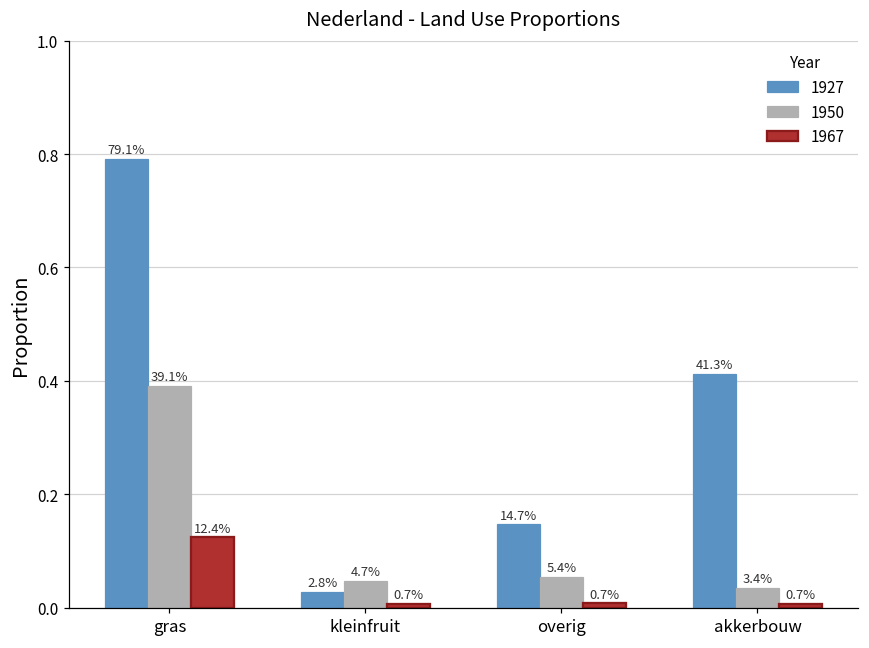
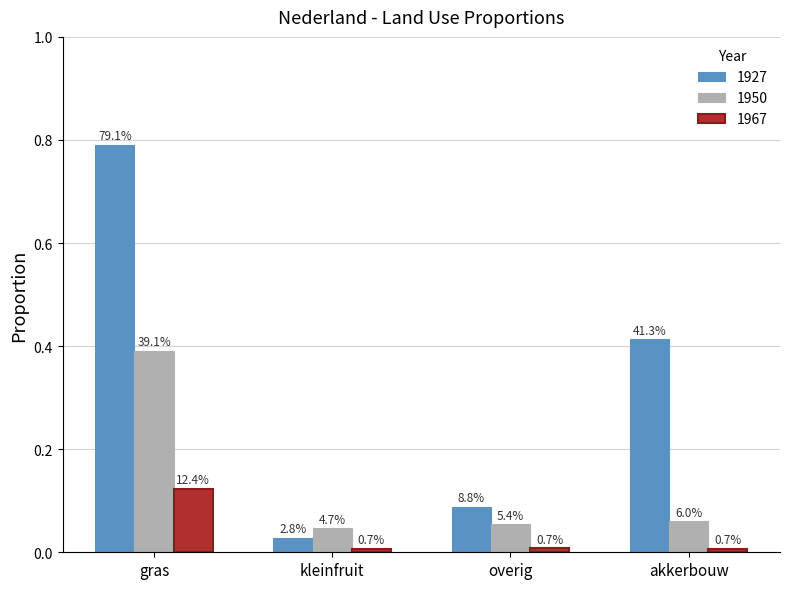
  {
    "1927": {
      "gras": "79.1%",
      "kleinfruit": "2.8%",
-     "overig": "14.7%",
+     "overig": "8.8%",
      "akkerbouw": "41.3%"
    },
    "1950": {
      "gras": "39.1%",
      "kleinfruit": "4.7%",
      "overig": "5.4%",
-     "akkerbouw": "3.4%"
+     "akkerbouw": "6.0%"
    },
    "1967": {
      "gras": "12.4%",
      "kleinfruit": "0.7%",
      "overig": "0.7%",
      "akkerbouw": "0.7%"
    }
  }
